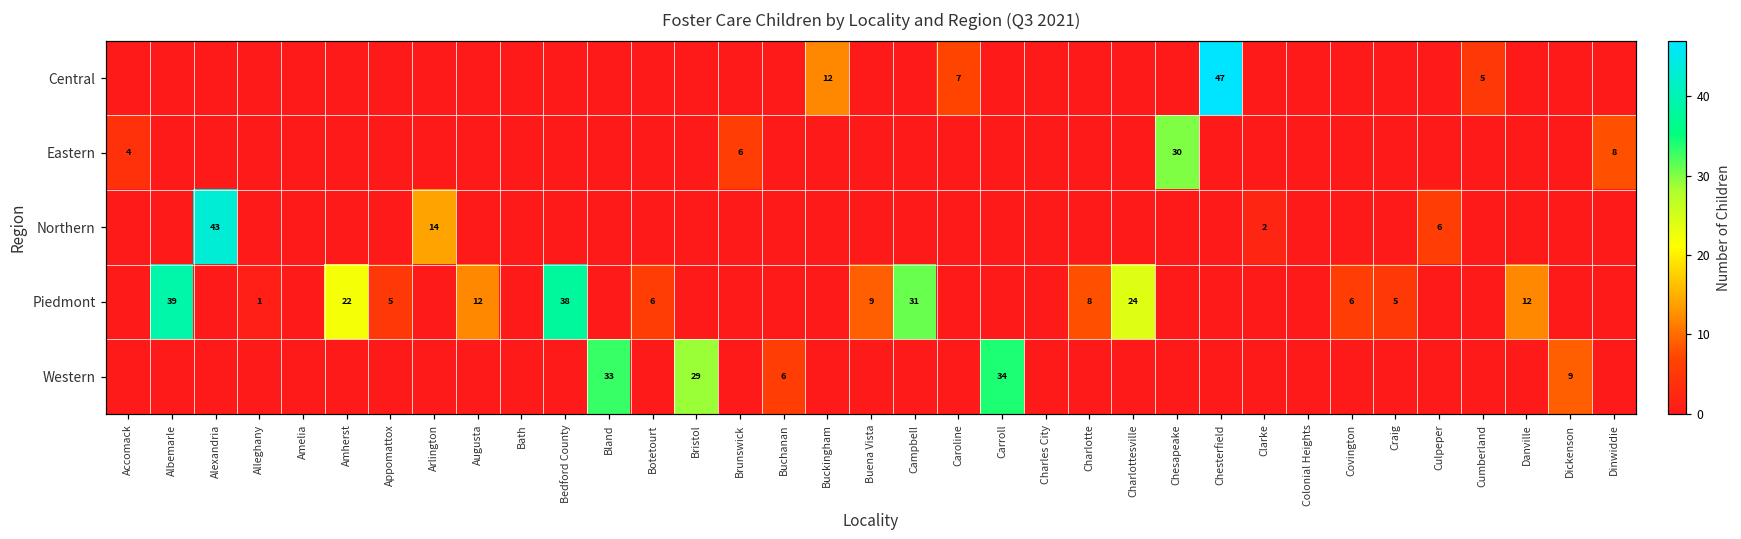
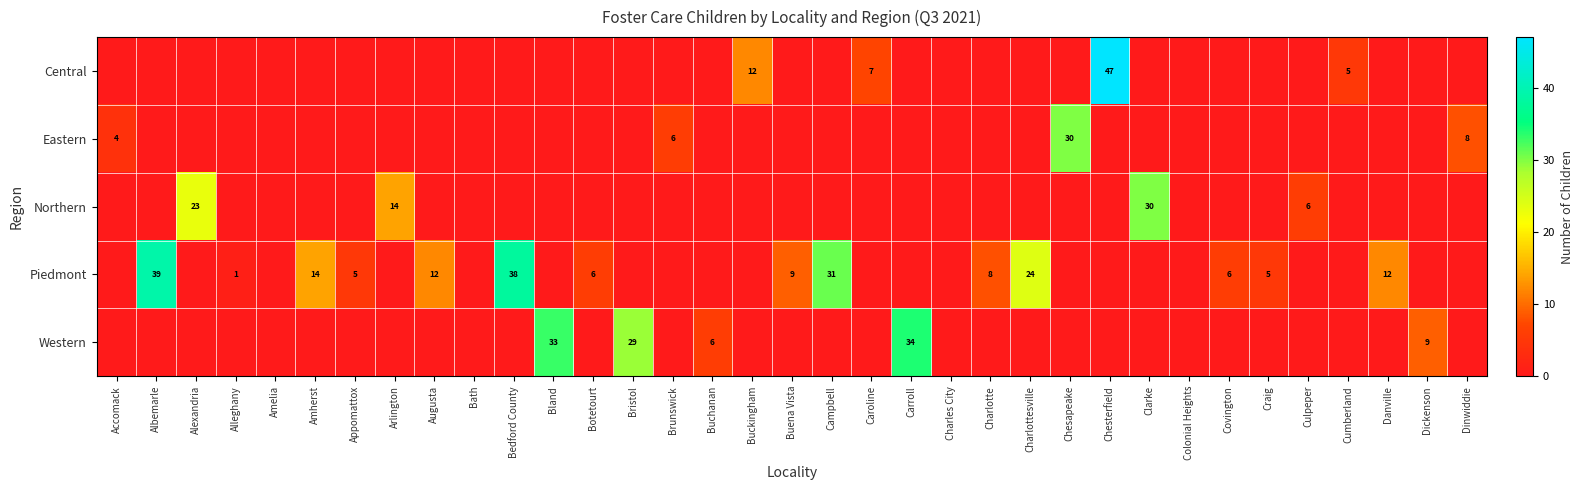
  {
    "Central": {
      "Buckingham": 12,
      "Caroline": 7,
      "Chesterfield": 47,
      "Cumberland": 5
    },
    "Eastern": {
      "Accomack": 4,
      "Brunswick": 6,
      "Chesapeake": 30,
      "Dinwiddie": 8
    },
    "Northern": {
-     "Alexandria": 43,
+     "Alexandria": 23,
      "Arlington": 14,
-     "Clarke": 2,
+     "Clarke": 30,
      "Culpeper": 6
    },
    "Piedmont": {
      "Albemarle": 39,
      "Alleghany": 1,
-     "Amherst": 22,
+     "Amherst": 14,
      "Appomattox": 5,
      "Augusta": 12,
      "Bedford County": 38,
      "Botetourt": 6,
      "Buena Vista": 9,
      "Campbell": 31,
      "Charlotte": 8,
      "Charlottesville": 24,
      "Covington": 6,
      "Craig": 5,
      "Danville": 12
    },
    "Western": {
      "Bland": 33,
      "Bristol": 29,
      "Buchanan": 6,
      "Carroll": 34,
      "Dickenson": 9
    }
  }
